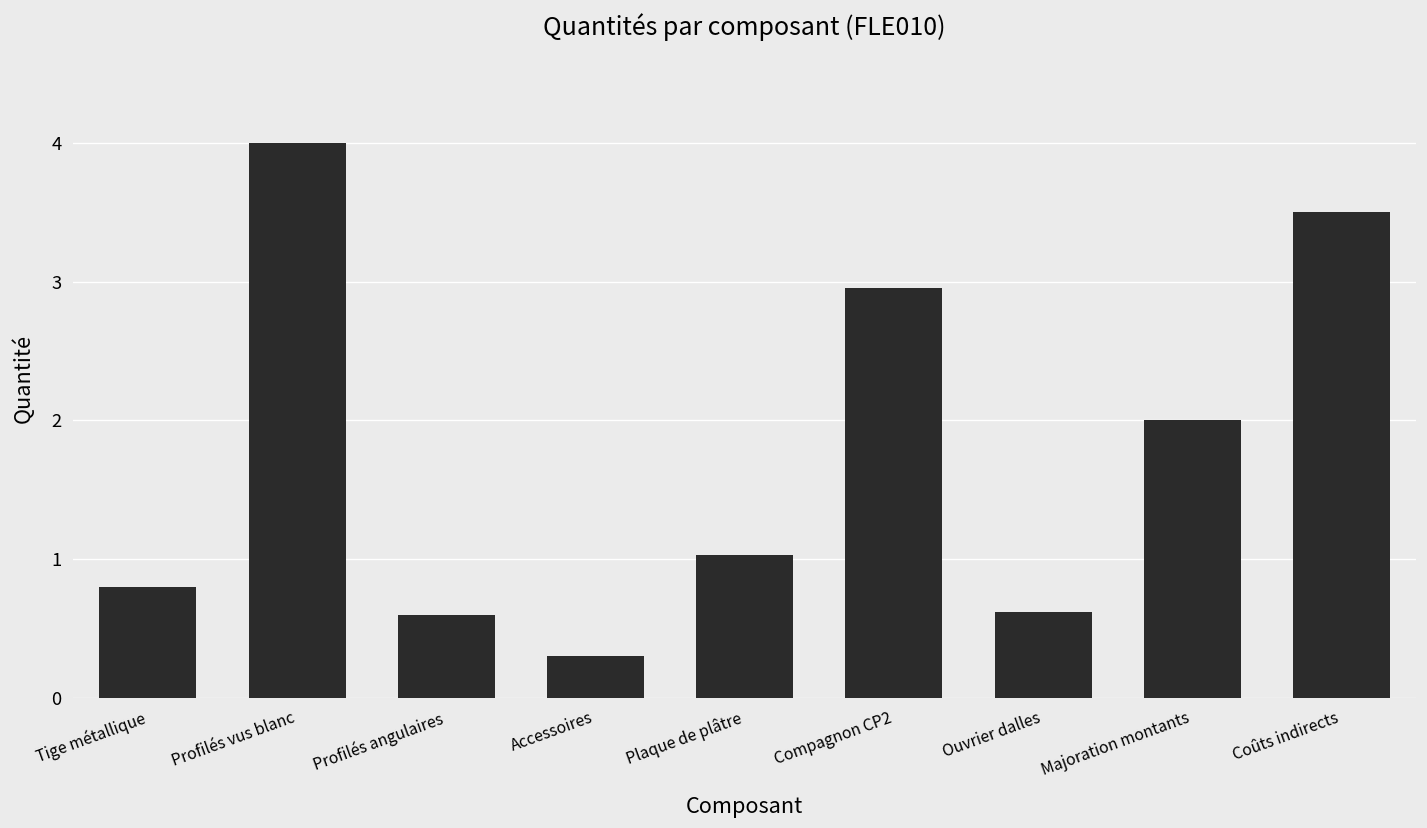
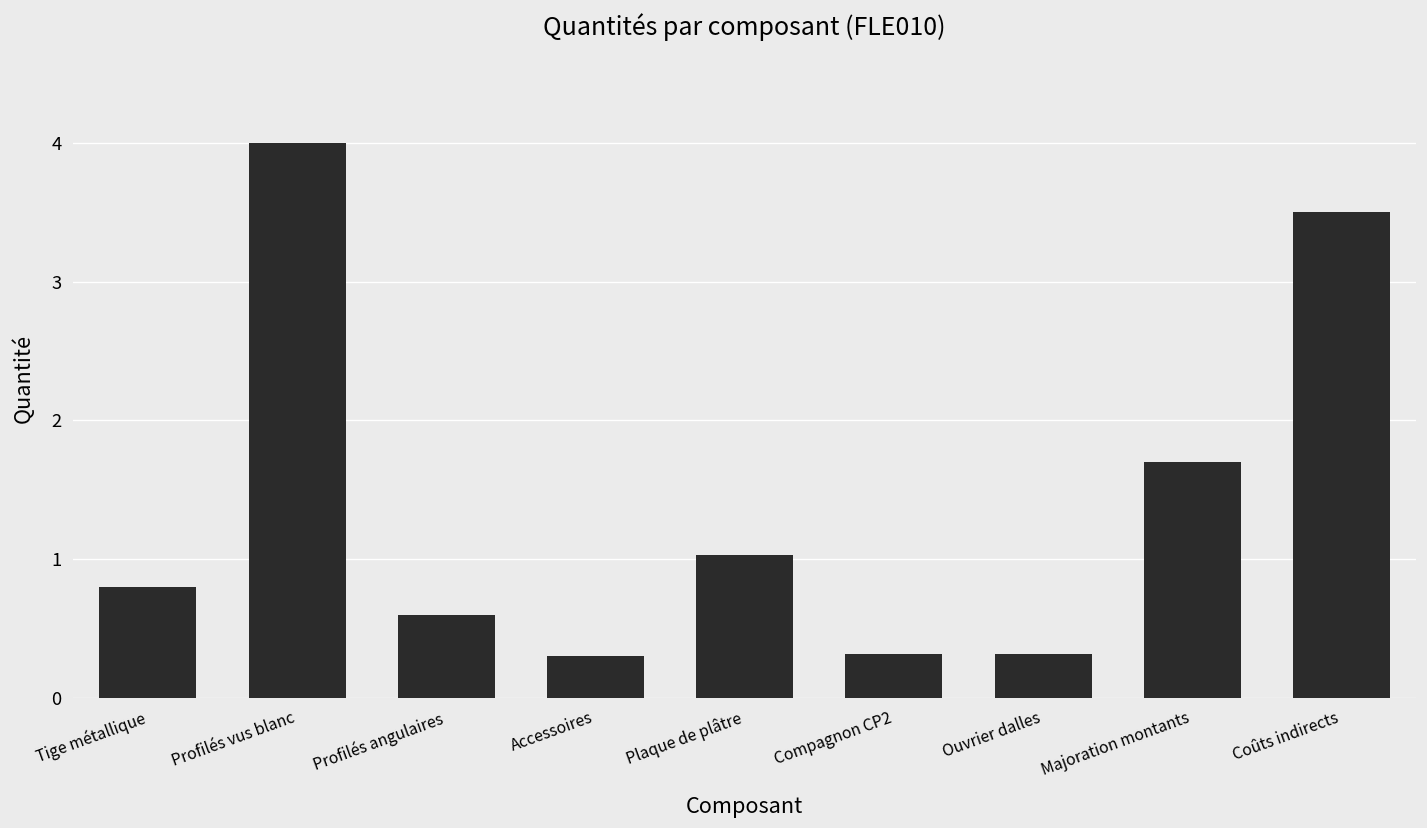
  {
    "Tige métallique": 0.80,
    "Profilés vus blanc": 4.00,
    "Profilés angulaires": 0.60,
    "Accessoires": 0.30,
    "Plaque de plâtre": 1.03,
-   "Compagnon CP2": 2.96,
-   "Ouvrier dalles": 0.62,
-   "Majoration montants": 2.0,
+   "Compagnon CP2": 0.32,
+   "Ouvrier dalles": 0.32,
+   "Majoration montants": 1.7,
    "Coûts indirects": 3.50
  }
